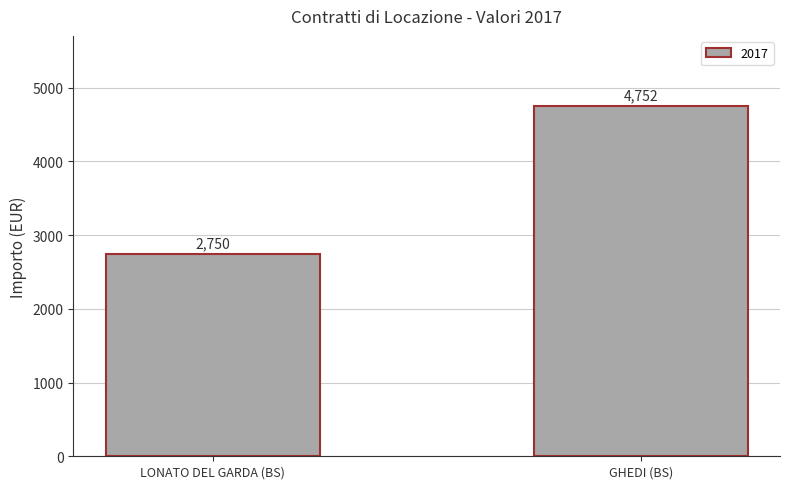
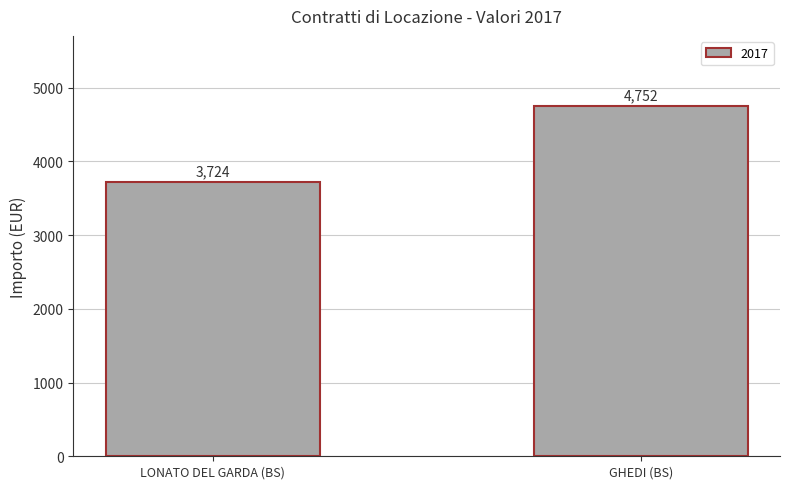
  {
-   "LONATO DEL GARDA (BS)": "2,750",
+   "LONATO DEL GARDA (BS)": "3,724",
    "GHEDI (BS)": "4,752"
  }
